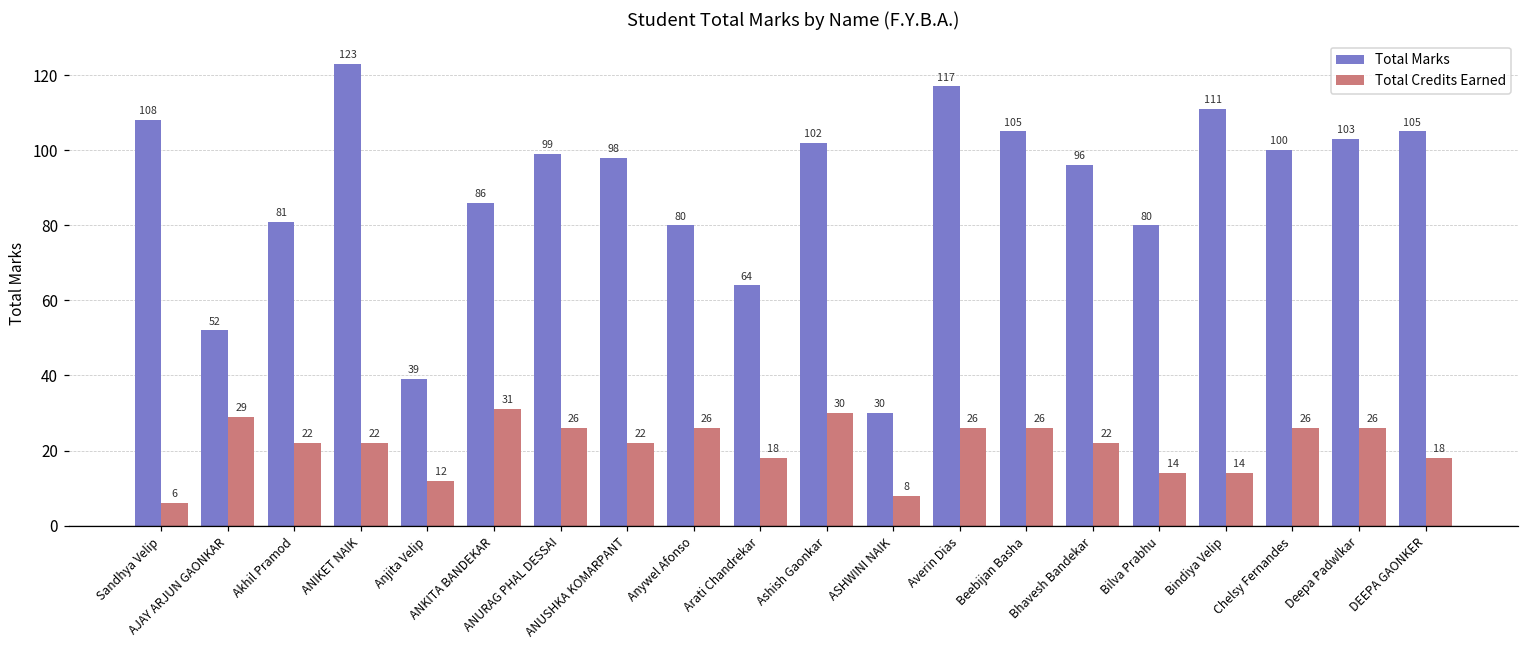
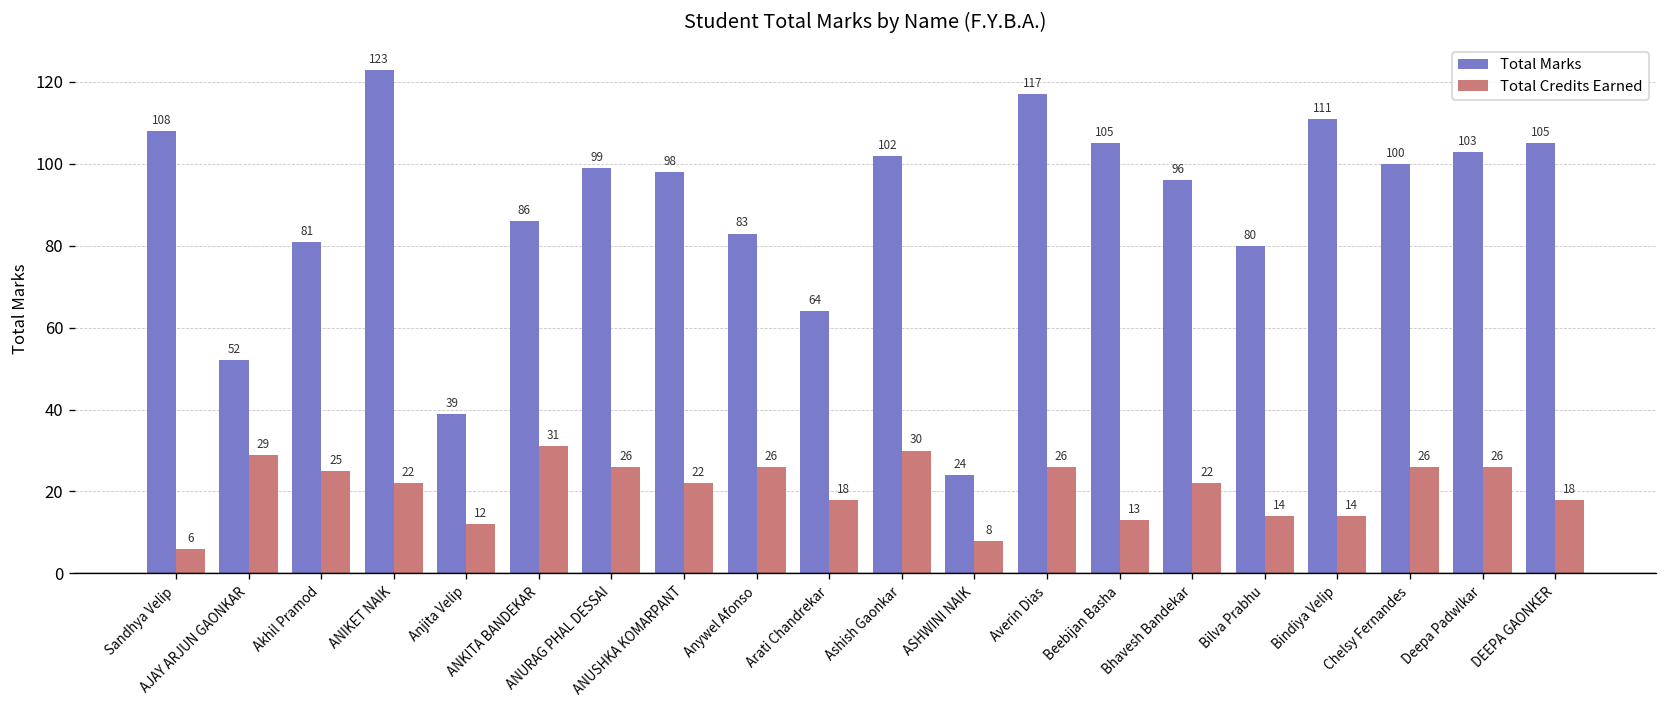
  {
    "Total Marks": {
      "Sandhya Velip": 108,
      "AJAY ARJUN GAONKAR": 52,
      "Akhil Pramod": 81,
      "ANIKET NAIK": 123,
      "Anjita Velip": 39,
      "ANKITA BANDEKAR": 86,
      "ANURAG PHAL DESSAI": 99,
      "ANUSHKA KOMARPANT": 98,
-     "Anywel Afonso": 80,
+     "Anywel Afonso": 83,
      "Arati Chandrekar": 64,
      "Ashish Gaonkar": 102,
-     "ASHWINI NAIK": 30,
+     "ASHWINI NAIK": 24,
      "Averin Dias": 117,
      "Beebijan Basha": 105,
      "Bhavesh Bandekar": 96,
      "Bilva Prabhu": 80,
      "Bindiya Velip": 111,
      "Chelsy Fernandes": 100,
      "Deepa Padwlkar": 103,
      "DEEPA GAONKER": 105
    },
    "Total Credits Earned": {
      "Sandhya Velip": 6,
      "AJAY ARJUN GAONKAR": 29,
-     "Akhil Pramod": 22,
+     "Akhil Pramod": 25,
      "ANIKET NAIK": 22,
      "Anjita Velip": 12,
      "ANKITA BANDEKAR": 31,
      "ANURAG PHAL DESSAI": 26,
      "ANUSHKA KOMARPANT": 22,
      "Anywel Afonso": 26,
      "Arati Chandrekar": 18,
      "Ashish Gaonkar": 30,
      "ASHWINI NAIK": 8,
      "Averin Dias": 26,
-     "Beebijan Basha": 26,
+     "Beebijan Basha": 13,
      "Bhavesh Bandekar": 22,
      "Bilva Prabhu": 14,
      "Bindiya Velip": 14,
      "Chelsy Fernandes": 26,
      "Deepa Padwlkar": 26,
      "DEEPA GAONKER": 18
    }
  }
